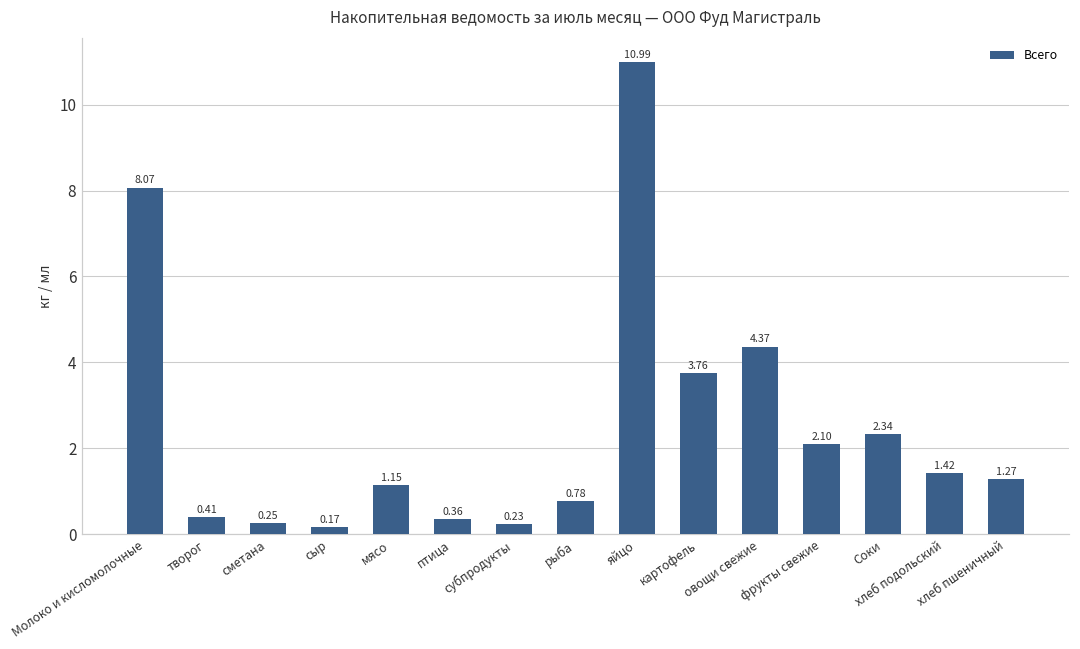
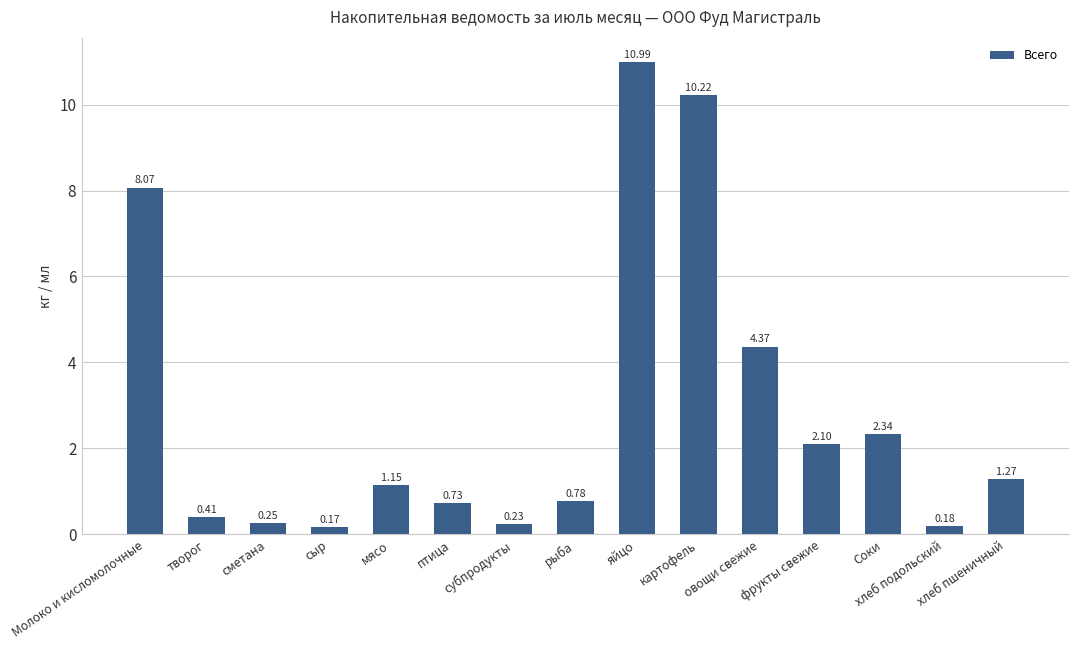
  {
    "Молоко и кисломолочные": 8.07,
    "творог": 0.41,
    "сметана": 0.25,
    "сыр": 0.17,
    "мясо": 1.15,
-   "птица": 0.36,
+   "птица": 0.73,
    "субпродукты": 0.23,
    "рыба": 0.78,
    "яйцо": 10.99,
-   "картофель": 3.76,
+   "картофель": 10.22,
    "овощи свежие": 4.37,
    "фрукты свежие": 2.10,
    "Соки": 2.34,
-   "хлеб подольский": 1.42,
+   "хлеб подольский": 0.18,
    "хлеб пшеничный": 1.27
  }
